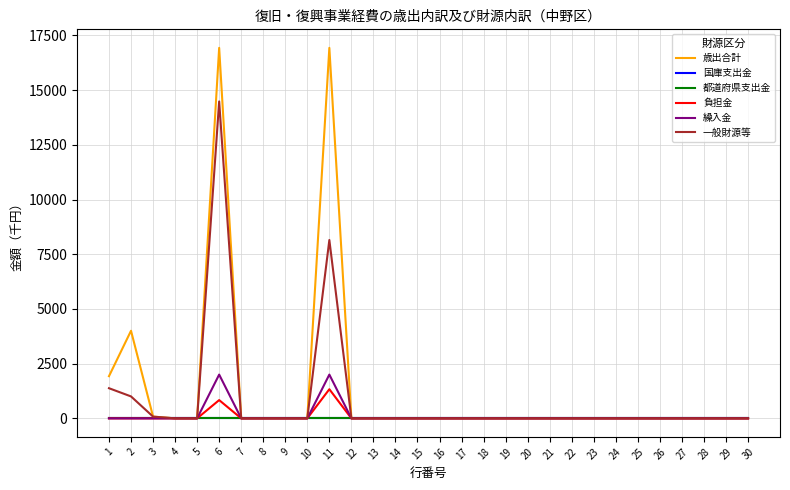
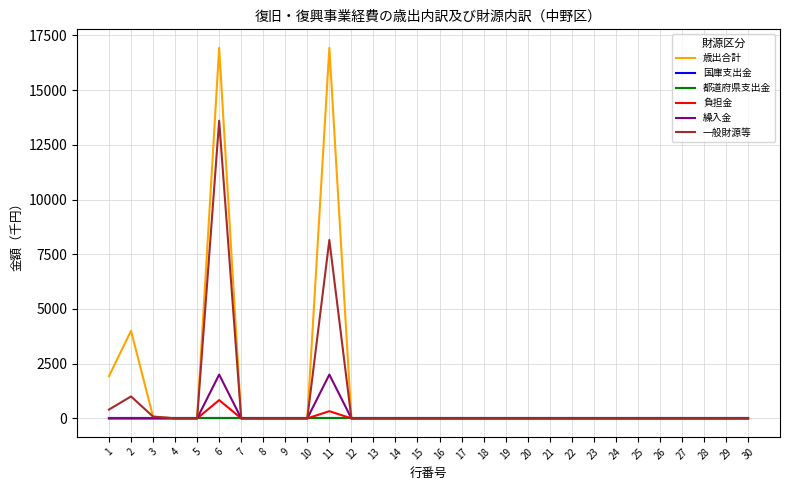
  {
    "歳出合計": {
      "1": 1900,
      "2": 4000,
      "6": 16900,
      "11": 16900
    },
    "都道府県支出金": {
      "6": 0,
      "11": 0
    },
    "負担金": {
      "6": 800,
-     "11": 1300
+     "11": 300
    },
    "繰入金": {
      "6": 2000,
      "11": 2000
    },
    "一般財源等": {
-     "1": 1400,
+     "1": 400,
      "2": 1000,
-     "6": 14500,
+     "6": 13600,
      "11": 8200
    }
  }
